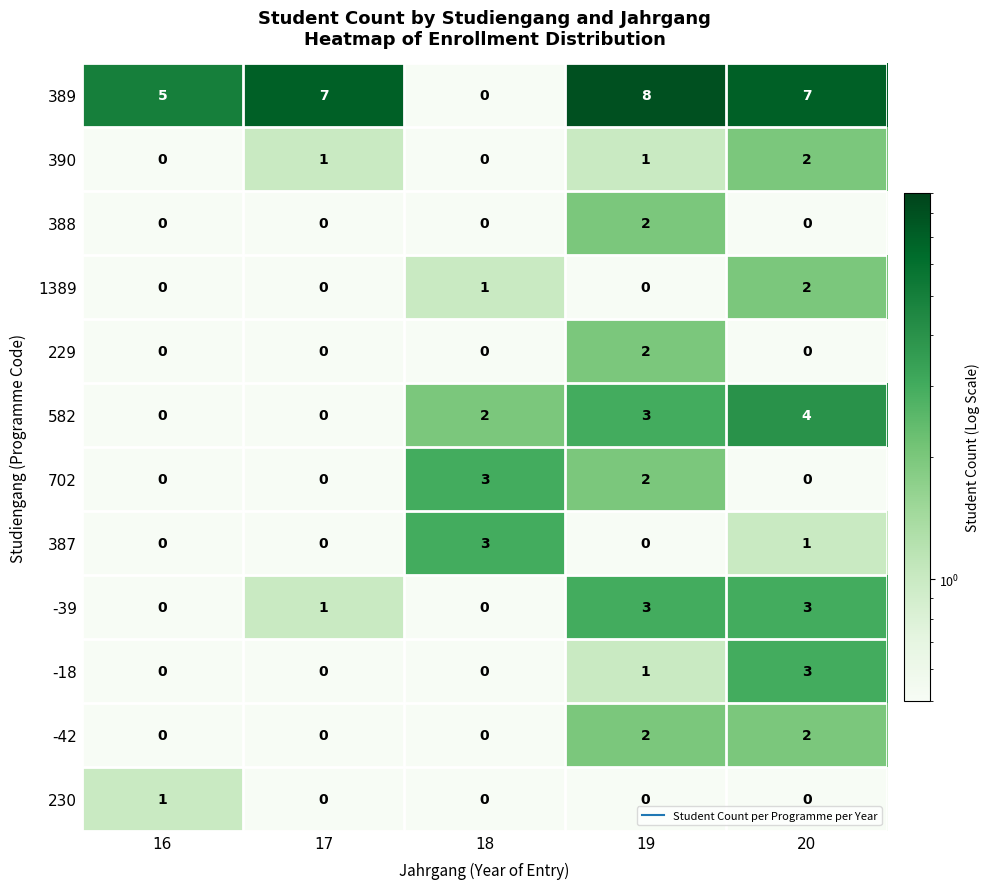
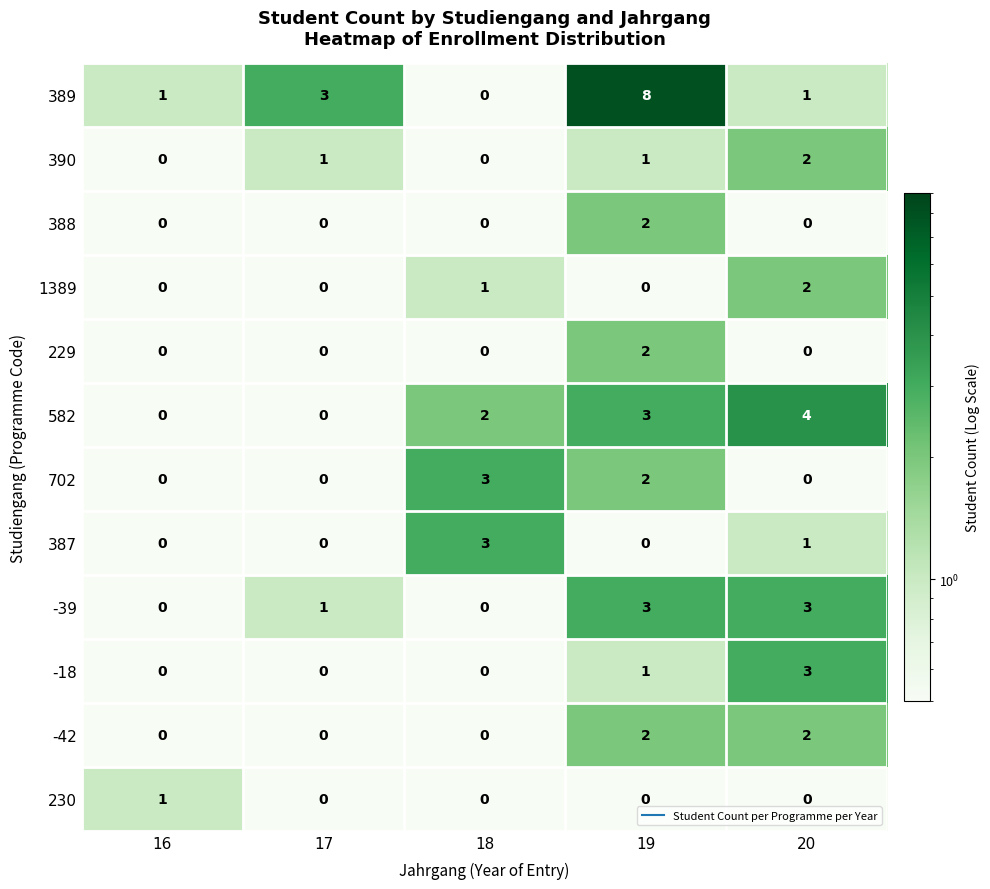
  {
    "389": {
-     "16": 5,
-     "17": 7,
+     "16": 1,
+     "17": 3,
      "18": 0,
      "19": 8,
-     "20": 7
+     "20": 1
    },
    "390": {
      "16": 0,
      "17": 1,
      "18": 0,
      "19": 1,
      "20": 2
    },
    "388": {
      "16": 0,
      "17": 0,
      "18": 0,
      "19": 2,
      "20": 0
    },
    "1389": {
      "16": 0,
      "17": 0,
      "18": 1,
      "19": 0,
      "20": 2
    },
    "229": {
      "16": 0,
      "17": 0,
      "18": 0,
      "19": 2,
      "20": 0
    },
    "582": {
      "16": 0,
      "17": 0,
      "18": 2,
      "19": 3,
      "20": 4
    },
    "702": {
      "16": 0,
      "17": 0,
      "18": 3,
      "19": 2,
      "20": 0
    },
    "387": {
      "16": 0,
      "17": 0,
      "18": 3,
      "19": 0,
      "20": 1
    },
    "-39": {
      "16": 0,
      "17": 1,
      "18": 0,
      "19": 3,
      "20": 3
    },
    "-18": {
      "16": 0,
      "17": 0,
      "18": 0,
      "19": 1,
      "20": 3
    },
    "-42": {
      "16": 0,
      "17": 0,
      "18": 0,
      "19": 2,
      "20": 2
    },
    "230": {
      "16": 1,
      "17": 0,
      "18": 0,
      "19": 0,
      "20": 0
    }
  }
